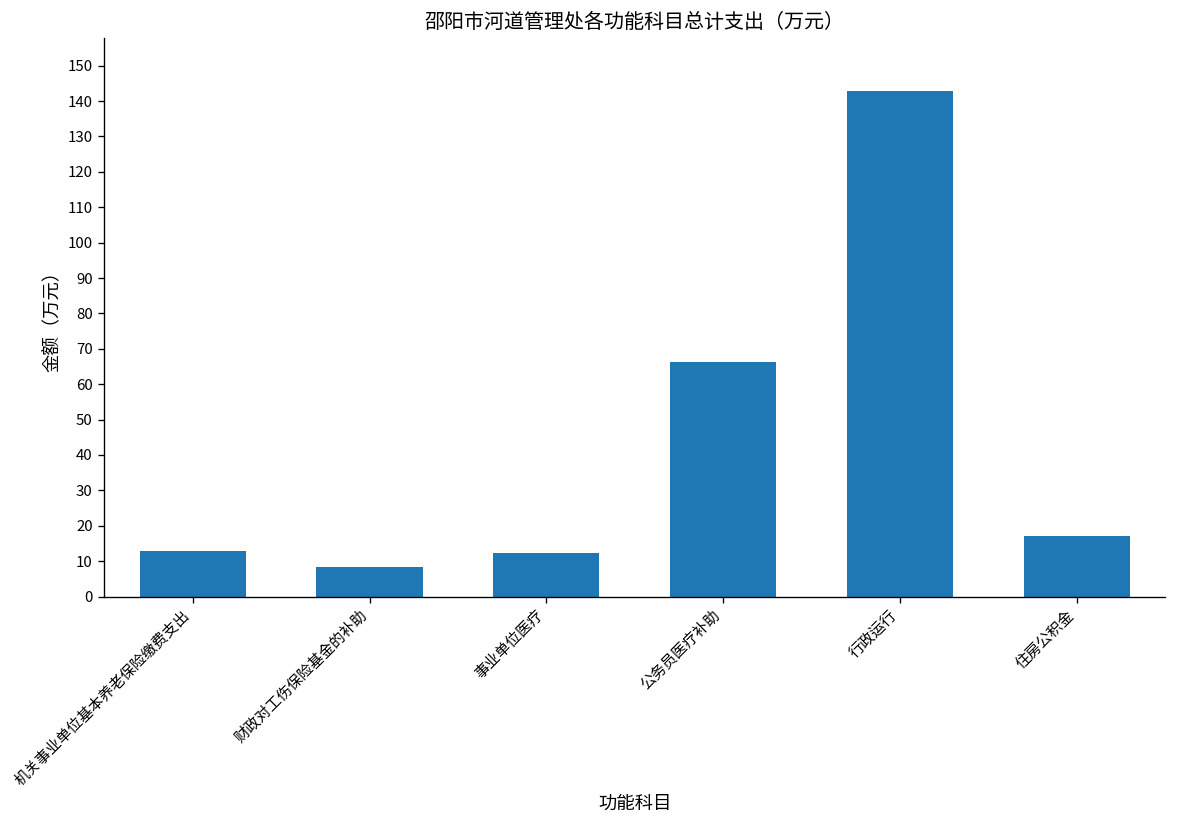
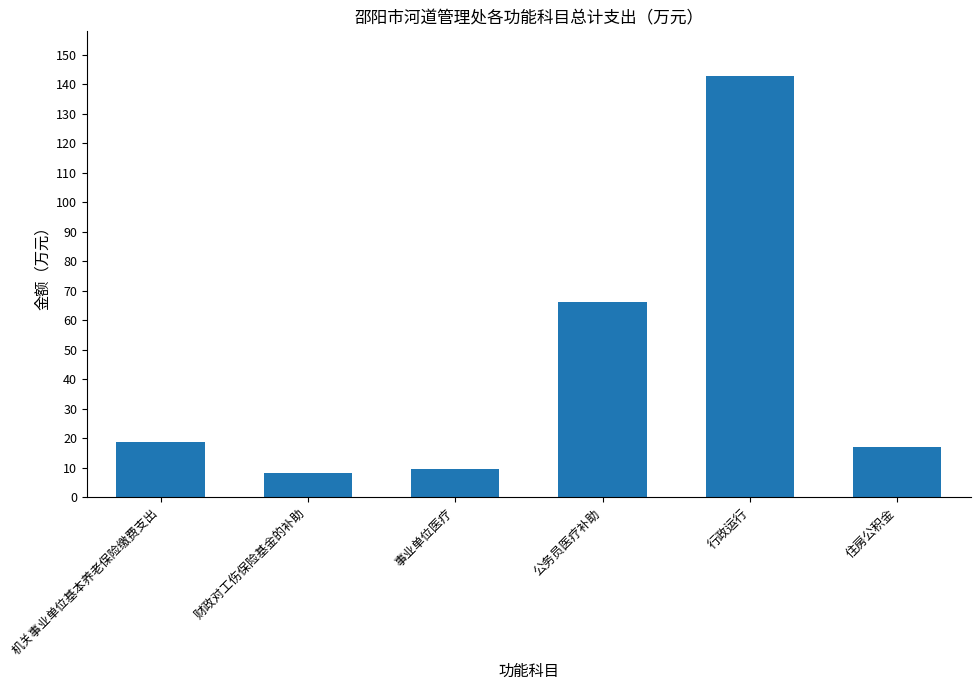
  {
-   "机关事业单位基本养老保险缴费支出": 13,
+   "机关事业单位基本养老保险缴费支出": 19,
    "财政对工伤保险基金的补助": 8,
-   "事业单位医疗": 12,
+   "事业单位医疗": 10,
    "公务员医疗补助": 66,
    "行政运行": 143,
    "住房公积金": 17
  }
